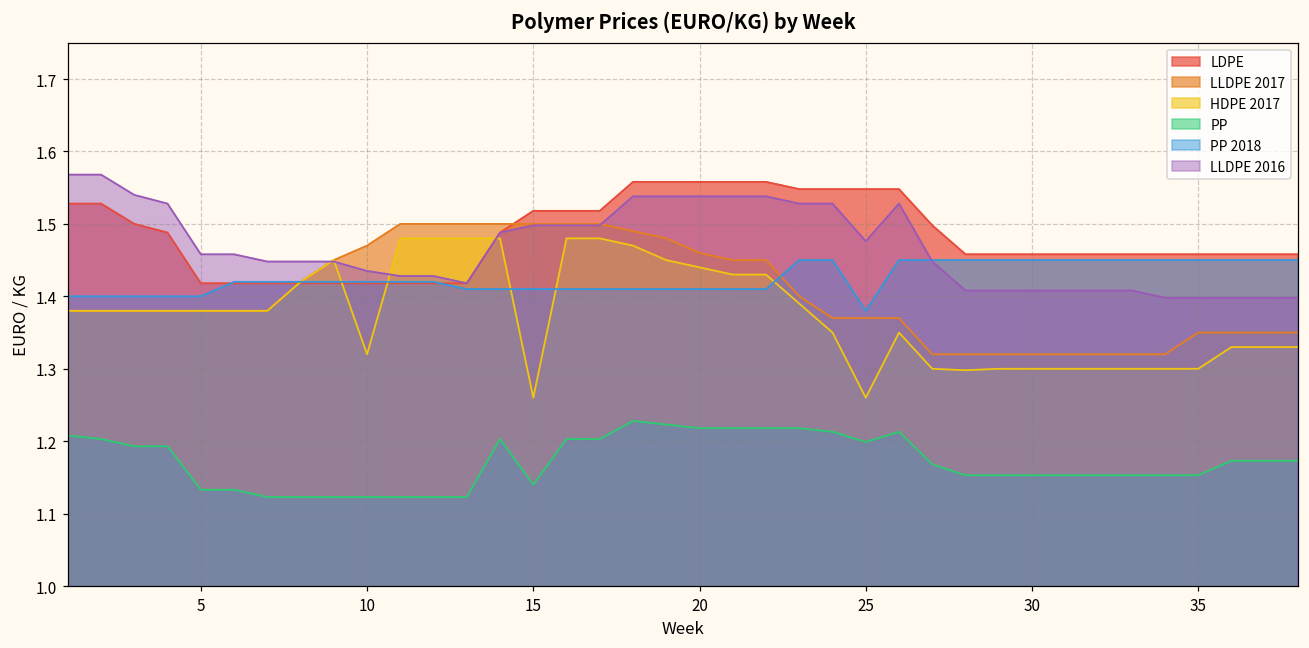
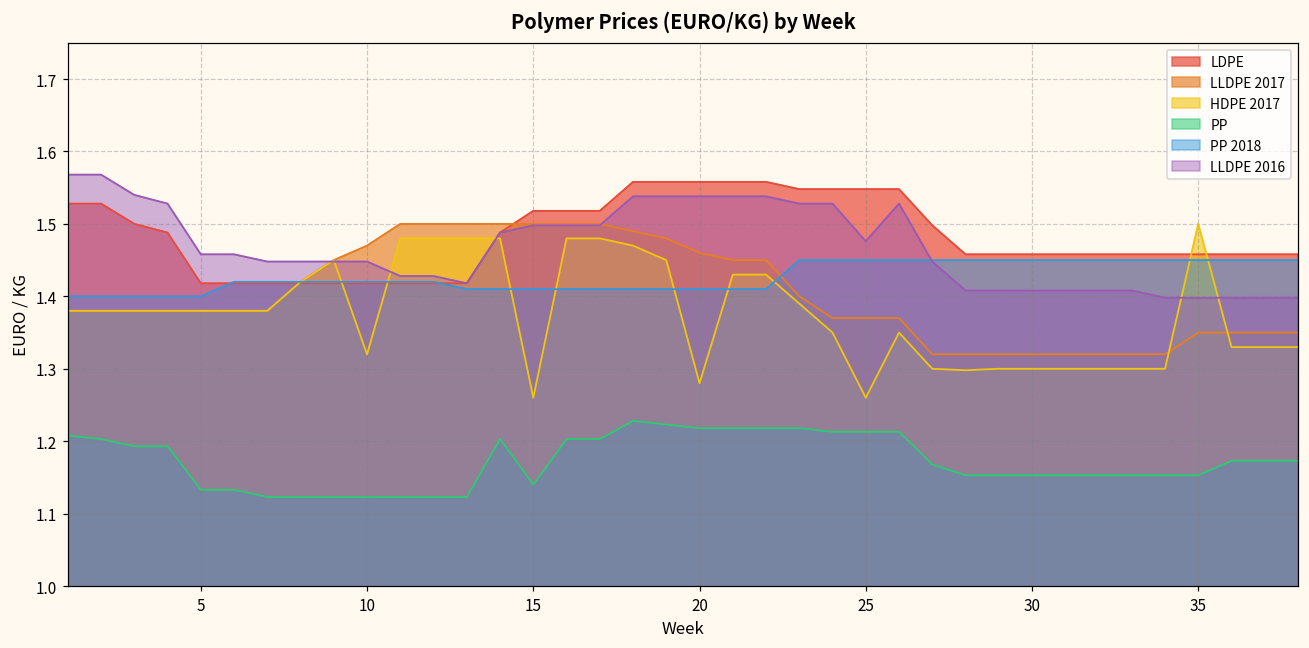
  {
    "HDPE 2017": {
      "10": 1.32,
      "15": 1.26,
-     "20": 1.44,
+     "20": 1.28,
      "25": 1.26,
      "30": 1.30,
-     "35": 1.3
+     "35": 1.5
    },
    "PP": {
      "5": 1.13,
      "10": 1.12,
      "15": 1.14,
      "20": 1.22,
-     "25": 1.20,
+     "25": 1.21,
      "30": 1.15,
      "35": 1.15
    },
    "PP 2018": {
      "5": 1.40,
      "15": 1.41,
      "20": 1.41,
-     "25": 1.38,
+     "25": 1.45,
      "30": 1.45,
      "35": 1.45
    },
    "LLDPE 2016": {
      "5": 1.46,
-     "10": 1.44,
+     "10": 1.45,
      "20": 1.54,
      "25": 1.48,
      "30": 1.41,
      "35": 1.40
    }
  }
